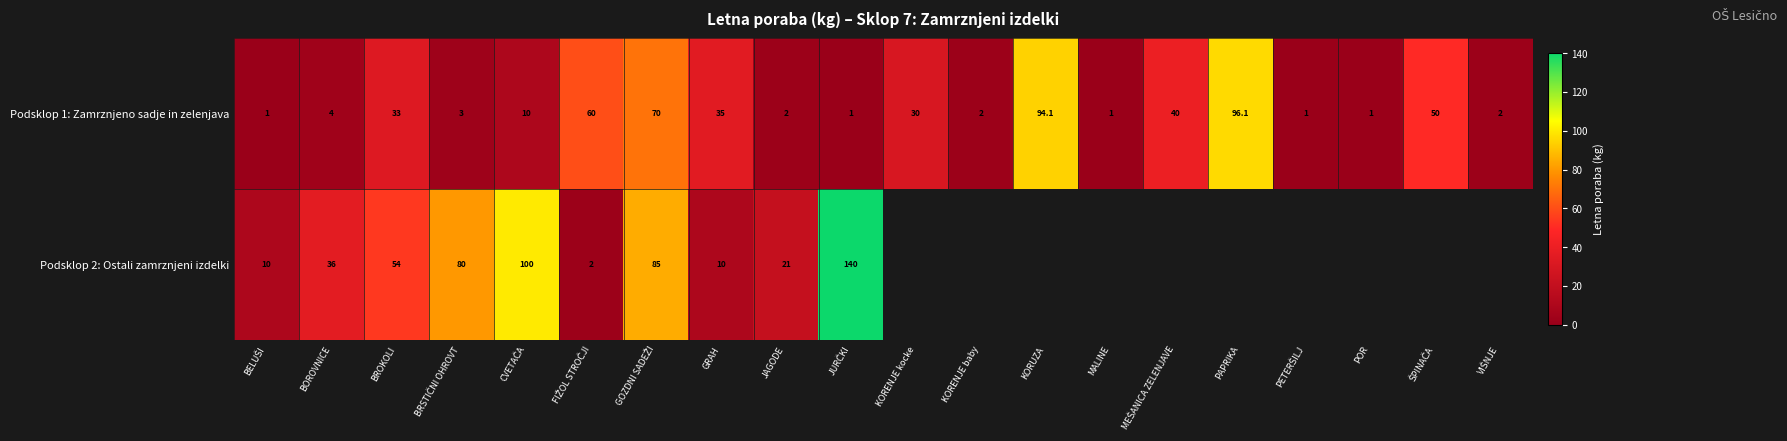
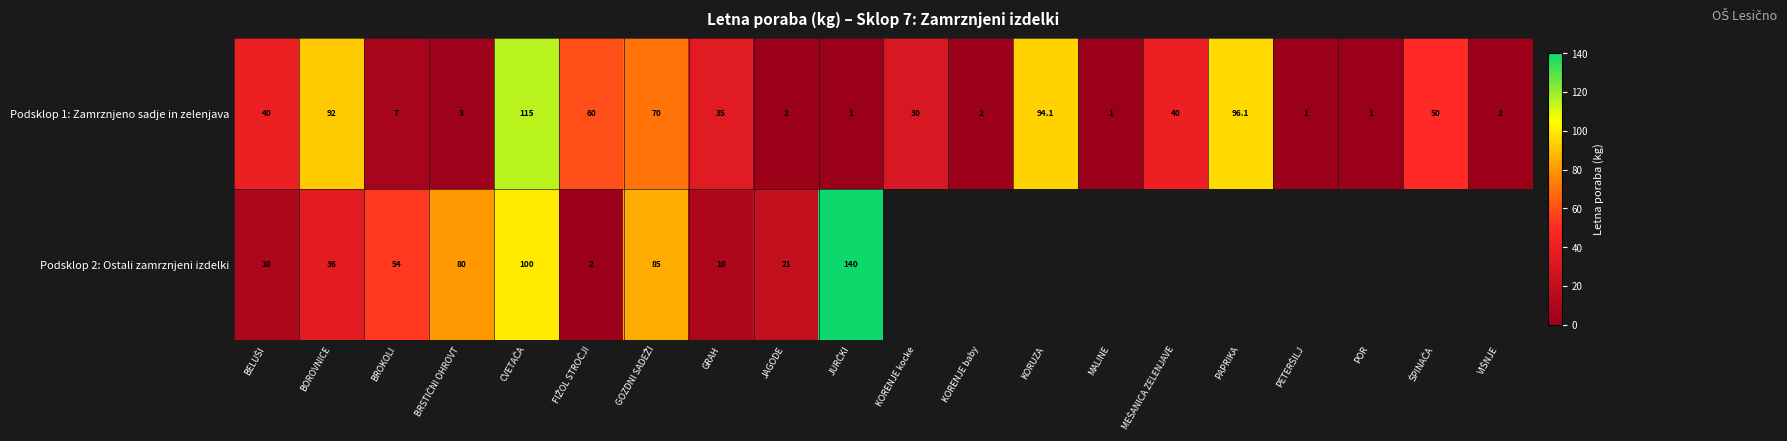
  {
    "Podsklop 1: Zamrznjeno sadje in zelenjava": {
-     "BELUŠI": 1,
-     "BOROVNICE": 4,
-     "BROKOLI": 33,
+     "BELUŠI": 40,
+     "BOROVNICE": 92,
+     "BROKOLI": 7,
      "BRSTIČNI OHROVT": 3,
-     "CVETAČA": 10,
+     "CVETAČA": 115,
      "FIŽOL STROČJI": 60,
      "GOZDNI SADEŽI": 70,
      "GRAH": 35,
      "JAGODE": 2,
      "JURČKI": 1,
      "KORENJE kocke": 30,
      "KORENJE baby": 2,
      "KORUZA": 94.1,
      "MALINE": 1,
      "MEŠANICA ZELENJAVE": 40,
      "PAPRIKA": 96.1,
      "PETERŠILJ": 1,
      "POR": 1,
      "ŠPINAČA": 50,
      "VIŠNJE": 2
    },
    "Podsklop 2: Ostali zamrznjeni izdelki": {
      "BELUŠI": 10,
      "BOROVNICE": 36,
      "BROKOLI": 54,
      "BRSTIČNI OHROVT": 80,
      "CVETAČA": 100,
      "FIŽOL STROČJI": 2,
      "GOZDNI SADEŽI": 85,
      "GRAH": 10,
      "JAGODE": 21,
      "JURČKI": 140
    }
  }
